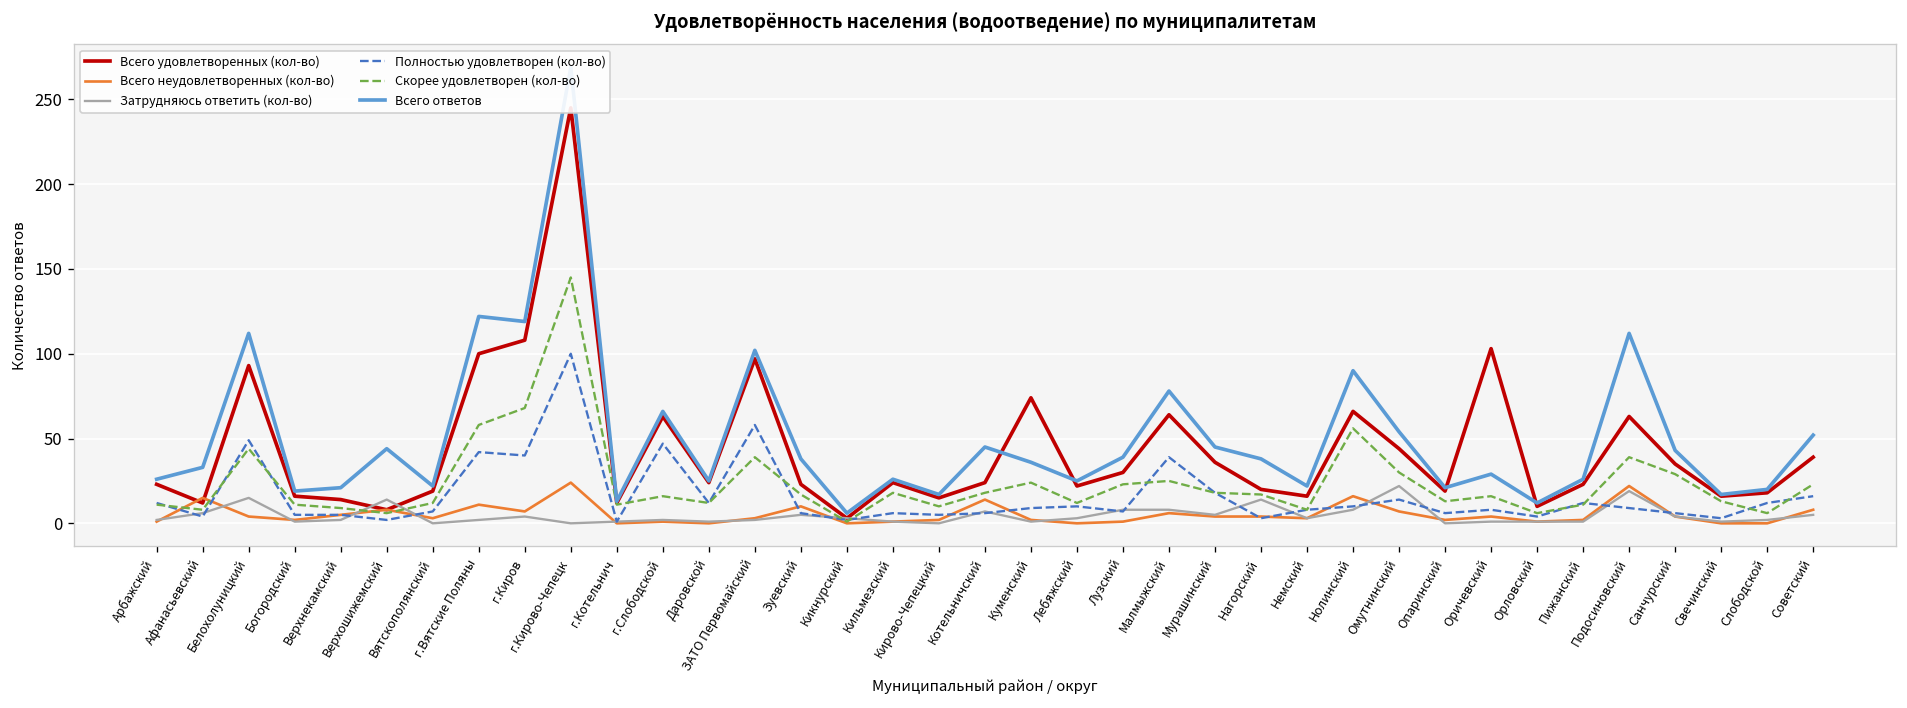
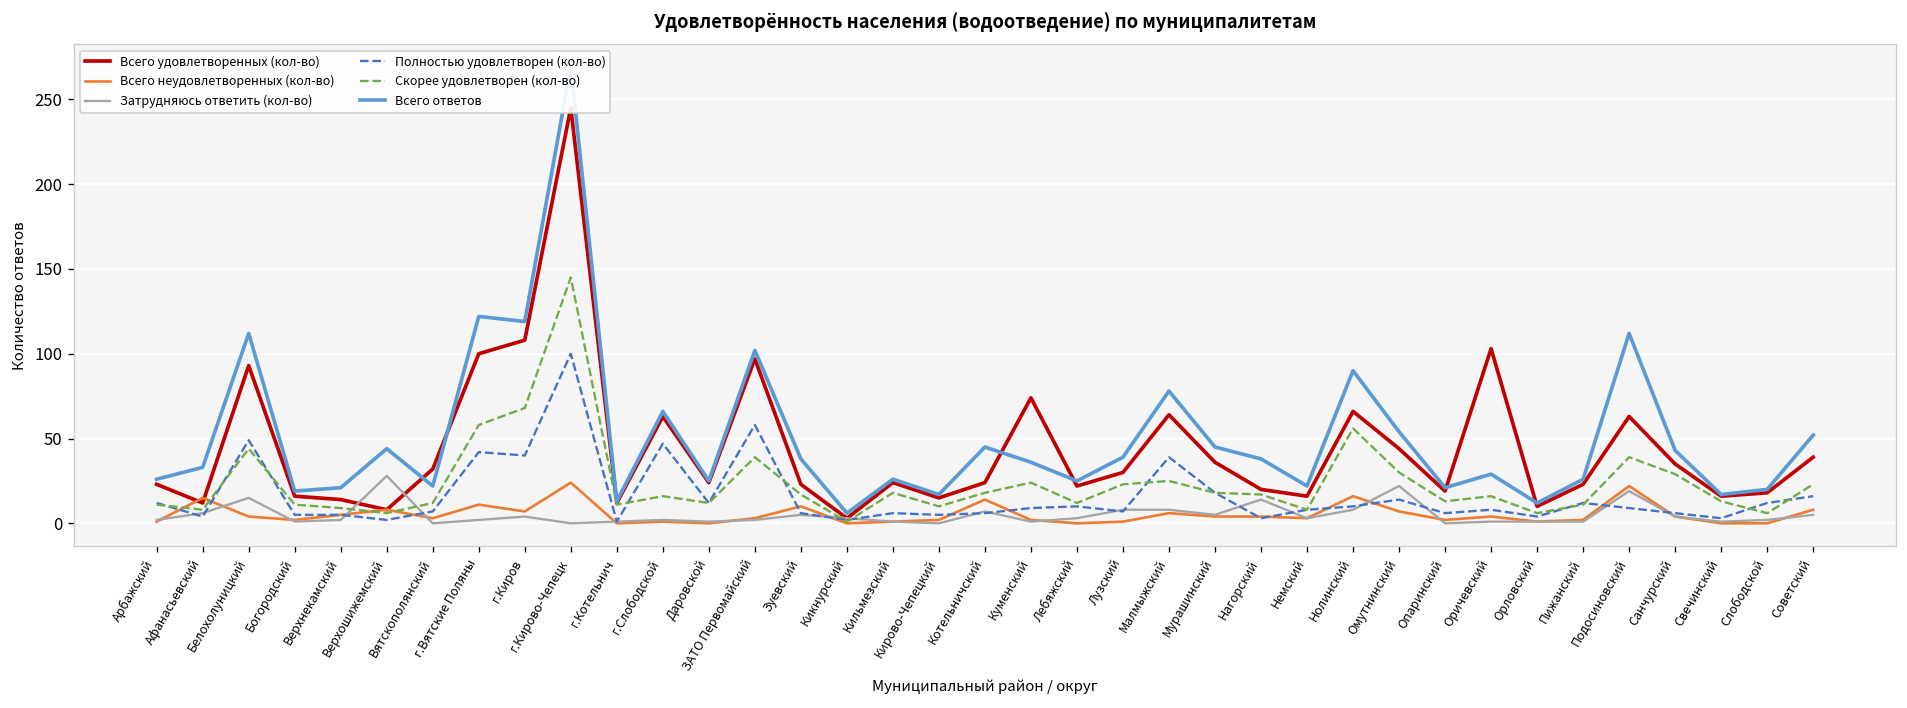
  {
    "Всего удовлетворенных (кол-во)": {
      "Арбажский": 23,
      "Афанасьевский": 12,
      "Белохолуницкий": 93,
      "Богородский": 16,
      "Верхнекамский": 14,
-     "Вятскополянский": 19,
+     "Вятскополянский": 32,
      "г.Вятские Поляны": 100,
      "г.Киров": 108,
      "г.Слободской": 63,
      "ЗАТО Первомайский": 97,
      "Зуевский": 23,
      "Кильмезский": 24,
      "Кирово-Чепецкий": 15,
      "Котельничский": 24,
      "Куменский": 74,
      "Лебяжский": 22,
      "Лузский": 30,
      "Малмыжский": 64,
      "Мурашинский": 36,
      "Нагорский": 20,
      "Немский": 16,
      "Нолинский": 66,
      "Омутнинский": 44,
      "Опаринский": 19,
      "Оричевский": 103,
      "Орловский": 10,
      "Пижанский": 23,
      "Подосиновский": 63,
      "Санчурский": 35,
      "Слободской": 18,
      "Советский": 39
    },
    "Всего неудовлетворенных (кол-во)": {
      "Афанасьевский": 15,
      "Белохолуницкий": 4,
      "Вятскополянский": 3,
      "г.Вятские Поляны": 11,
      "г.Киров": 7,
      "г.Кирово-Чепецк": 24,
      "Зуевский": 10,
      "Кирово-Чепецкий": 2,
      "Котельничский": 14,
      "Лебяжский": 0,
      "Лузский": 1,
      "Малмыжский": 6,
      "Нолинский": 16,
      "Омутнинский": 7,
      "Опаринский": 2,
      "Оричевский": 4,
      "Подосиновский": 22,
      "Слободской": 0,
      "Советский": 8
    },
    "Затрудняюсь ответить (кол-во)": {
      "Афанасьевский": 6,
      "Белохолуницкий": 15,
      "Верхнекамский": 2,
-     "Верхошижемский": 14,
+     "Верхошижемский": 28,
      "Вятскополянский": 0,
      "г.Вятские Поляны": 2,
      "г.Киров": 4,
      "г.Кирово-Чепецк": 0,
      "Кирово-Чепецкий": 0,
      "Лебяжский": 3,
      "Малмыжский": 8,
      "Нагорский": 14,
      "Нолинский": 8,
      "Омутнинский": 22,
      "Опаринский": 0,
      "Оричевский": 1,
      "Подосиновский": 19,
      "Слободской": 2,
      "Советский": 5
    },
    "Скорее удовлетворен (кол-во)": {
      "Афанасьевский": 8,
      "Белохолуницкий": 44,
      "Богородский": 11,
      "Верхнекамский": 9,
      "Верхошижемский": 6,
      "Вятскополянский": 12,
      "г.Вятские Поляны": 58,
      "г.Киров": 68,
      "г.Кирово-Чепецк": 145,
      "г.Слободской": 16,
      "ЗАТО Первомайский": 39,
      "Зуевский": 17,
      "Кильмезский": 18,
      "Кирово-Чепецкий": 10,
      "Котельничский": 18,
      "Куменский": 24,
      "Лебяжский": 12,
      "Лузский": 23,
      "Малмыжский": 25,
      "Нагорский": 17,
      "Нолинский": 56,
      "Омутнинский": 30,
      "Опаринский": 13,
      "Оричевский": 16,
      "Орловский": 6,
      "Подосиновский": 39,
      "Санчурский": 29,
      "Свечинский": 13,
      "Слободской": 6,
      "Советский": 23
    }
  }
